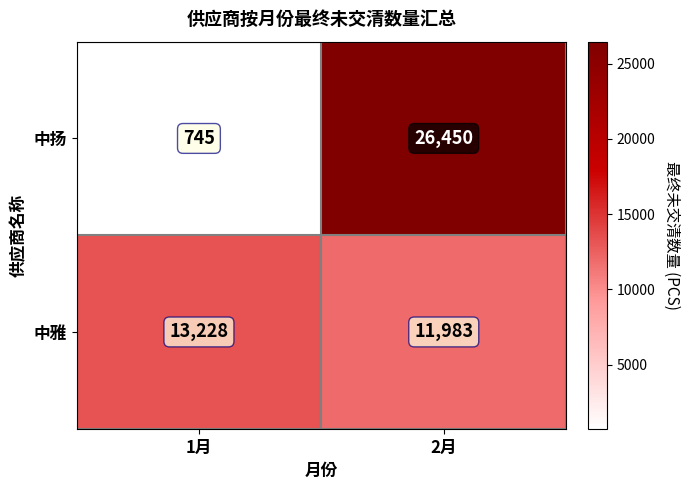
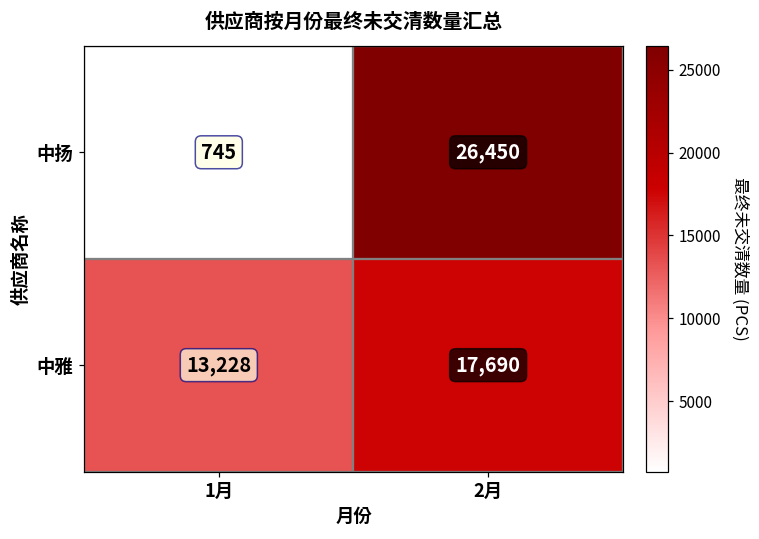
  {
    "中雅": {
-     "2月": "11,983"
+     "2月": "17,690"
    }
  }
